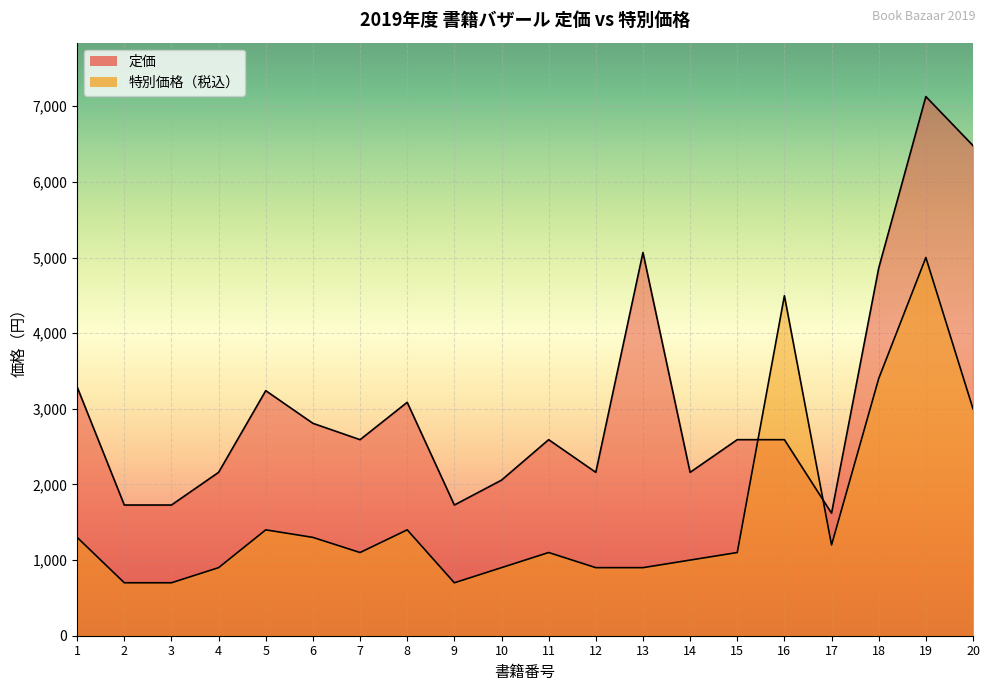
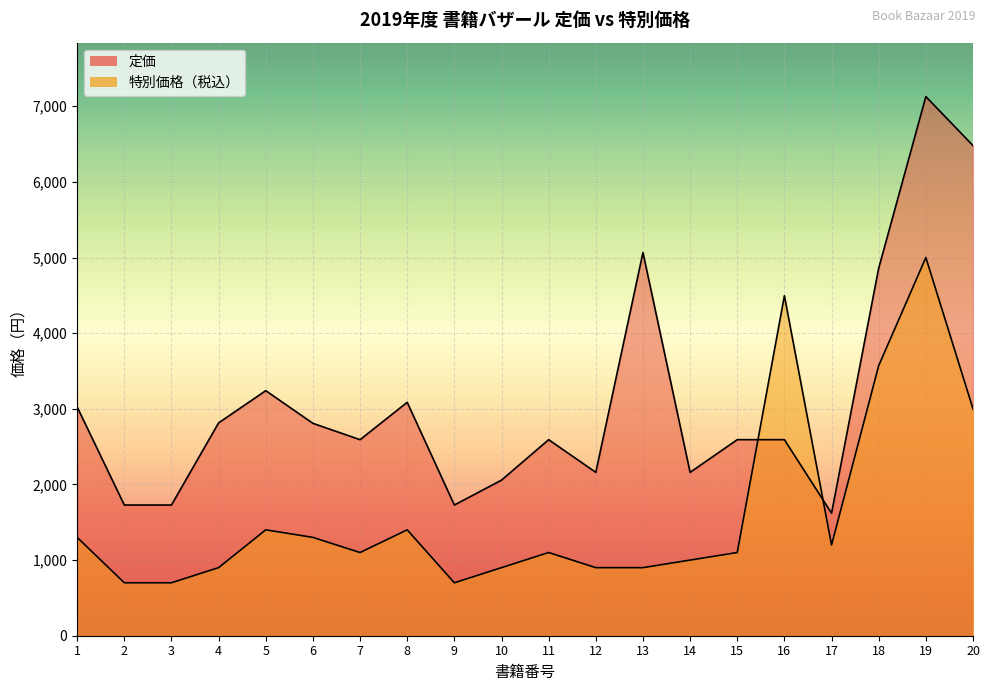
  {
    "定価": {
-     "1": "3,300",
+     "1": "3,000",
      "2": "1,700",
      "3": "1,700",
-     "4": "2,200",
+     "4": "2,800",
      "5": "3,200",
      "6": "2,800",
      "7": "2,600",
      "8": "3,100",
      "9": "1,700",
      "10": "2,100",
      "11": "2,600",
      "12": "2,200",
      "13": "5,100",
      "14": "2,200",
      "15": "2,600",
      "16": "2,600",
      "17": "1,600",
      "18": "4,900",
      "19": "7,100",
      "20": "6,500"
    },
    "特別価格（税込）": {
      "1": "1,300",
      "2": "700",
      "3": "700",
      "4": "900",
      "5": "1,400",
      "6": "1,300",
      "7": "1,100",
      "8": "1,400",
      "9": "700",
      "10": "900",
      "11": "1,100",
      "12": "900",
      "13": "900",
      "14": "1,000",
      "15": "1,100",
      "16": "4,500",
      "17": "1,200",
-     "18": "3,400",
+     "18": "3,600",
      "19": "5,000",
      "20": "3,000"
    }
  }
